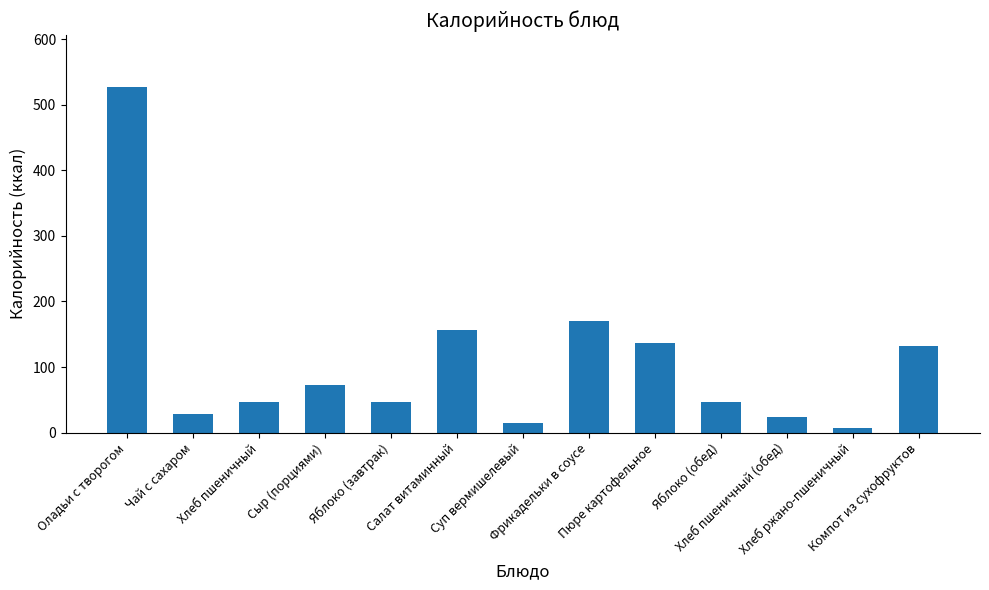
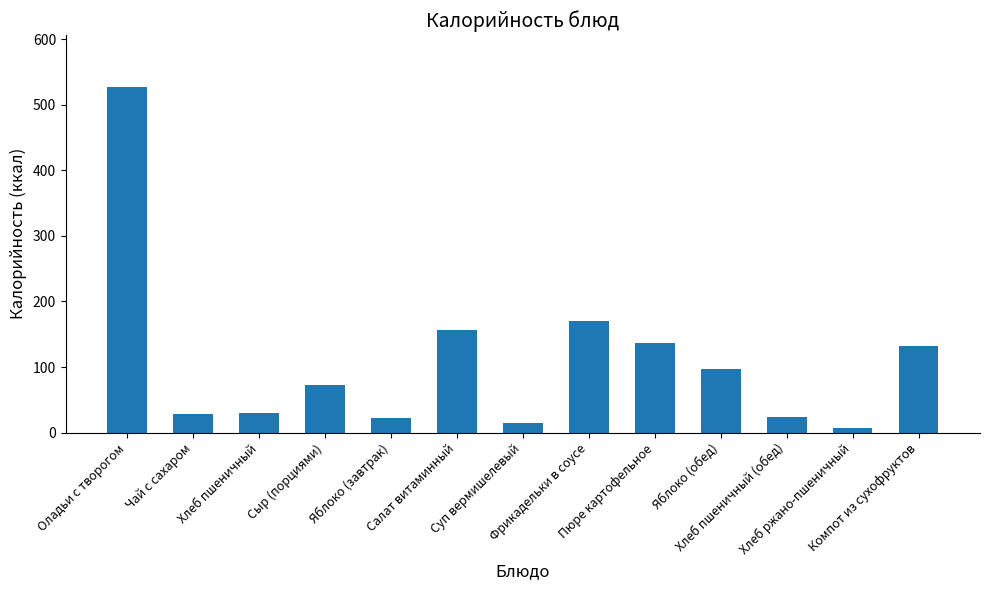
  {
    "Оладьи с творогом": 530,
    "Чай с сахаром": 30,
-   "Хлеб пшеничный": 50,
+   "Хлеб пшеничный": 30,
    "Сыр (порциями)": 70,
-   "Яблоко (завтрак)": 50,
+   "Яблоко (завтрак)": 20,
    "Салат витаминный": 160,
    "Суп вермишелевый": 10,
    "Фрикадельки в соусе": 170,
    "Пюре картофельное": 140,
-   "Яблоко (обед)": 50,
+   "Яблоко (обед)": 100,
    "Хлеб пшеничный (обед)": 20,
    "Хлеб ржано-пшеничный": 10,
    "Компот из сухофруктов": 130
  }
